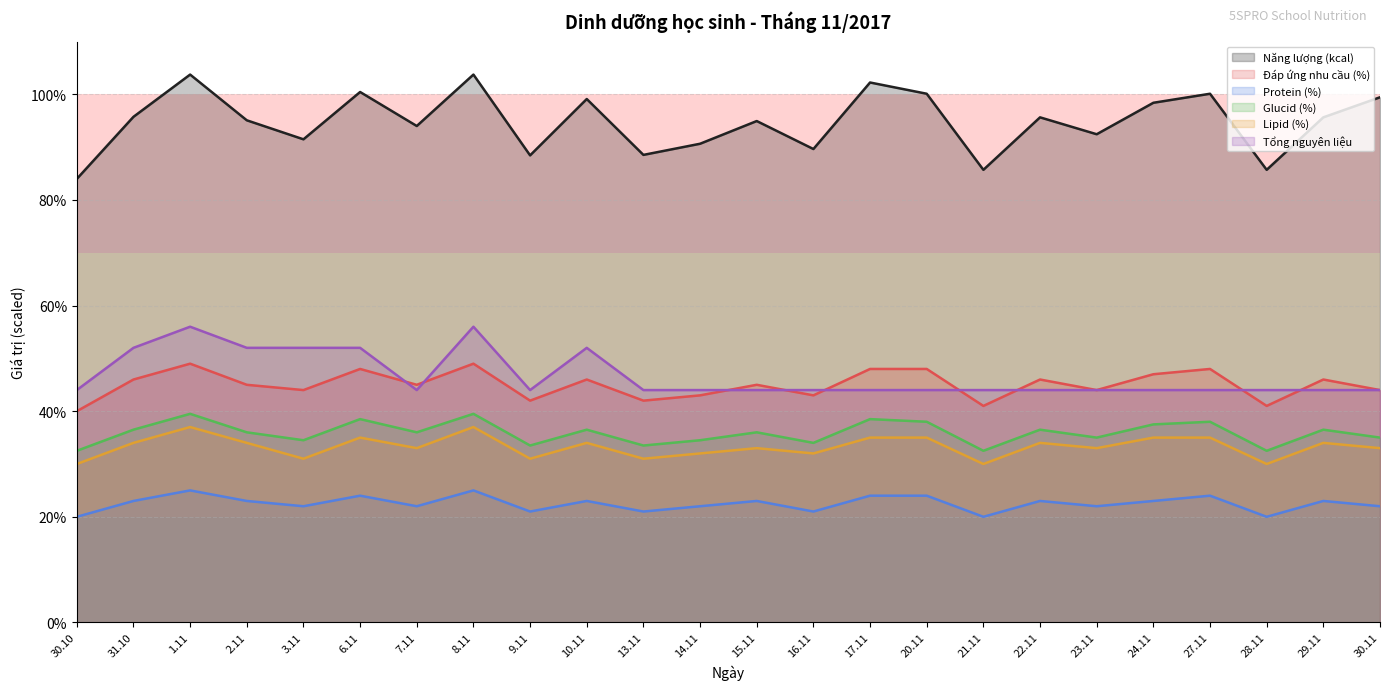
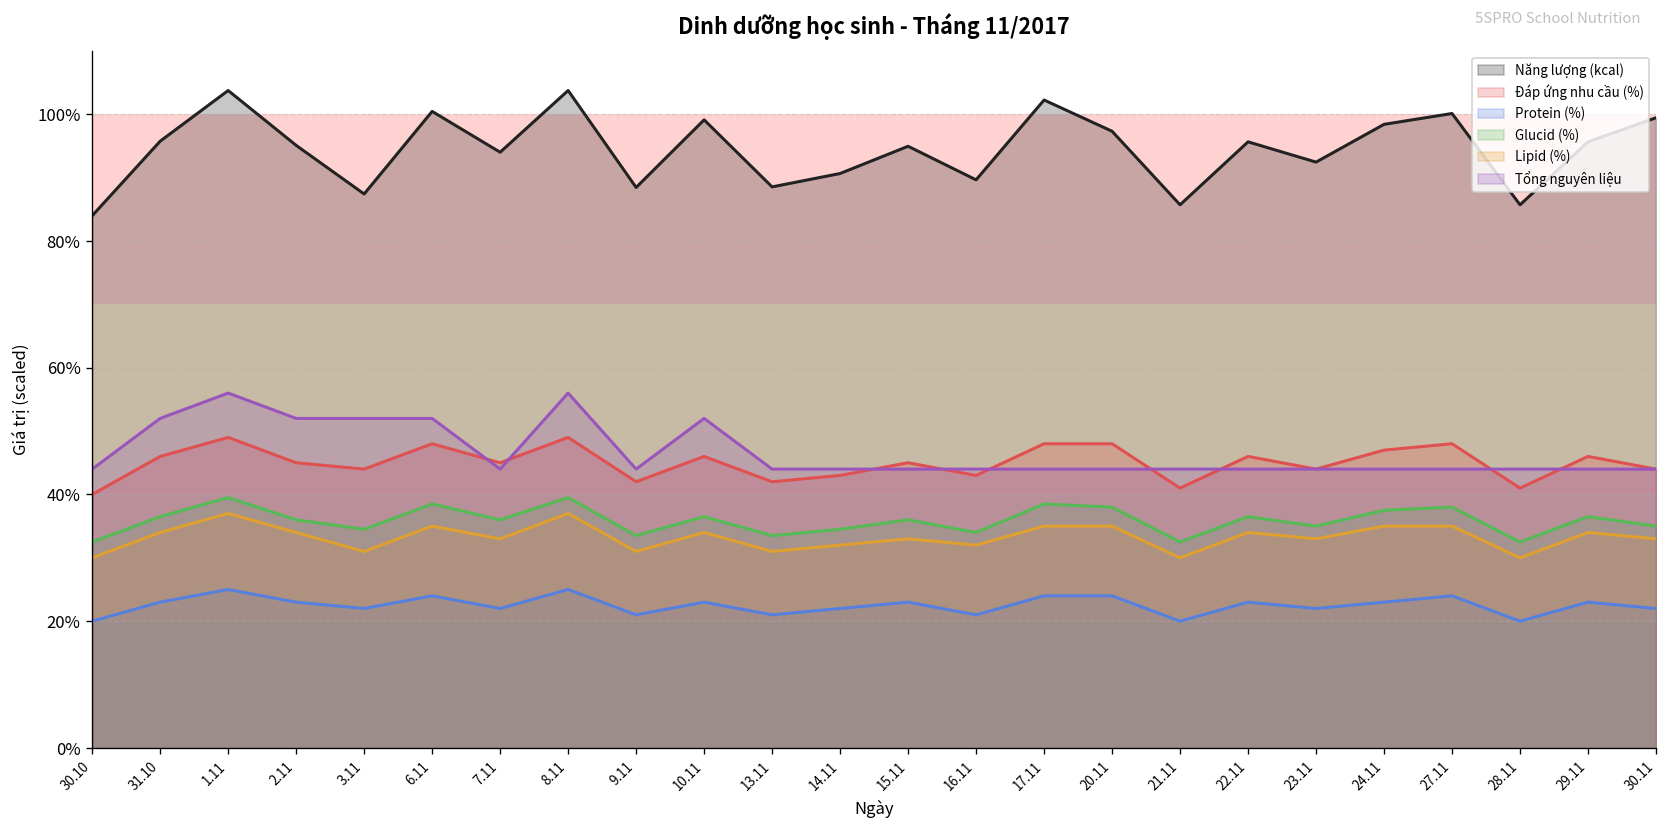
  {
    "Năng lượng (kcal)": {
      "30.10": "84%",
      "31.10": "96%",
      "1.11": "104%",
      "2.11": "95%",
-     "3.11": "91%",
+     "3.11": "87%",
      "6.11": "100%",
      "7.11": "94%",
      "8.11": "104%",
      "9.11": "88%",
      "10.11": "99%",
      "13.11": "89%",
      "14.11": "91%",
      "15.11": "95%",
      "16.11": "90%",
      "17.11": "102%",
-     "20.11": "100%",
+     "20.11": "97%",
      "21.11": "86%",
      "22.11": "96%",
      "23.11": "92%",
      "24.11": "98%",
      "27.11": "100%",
      "28.11": "86%",
      "30.11": "99%"
    }
  }
